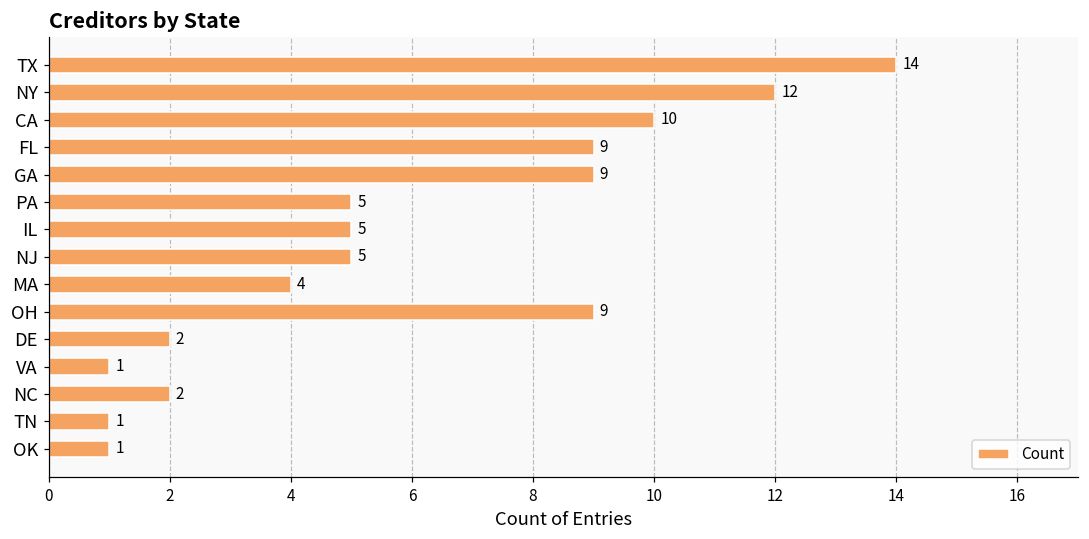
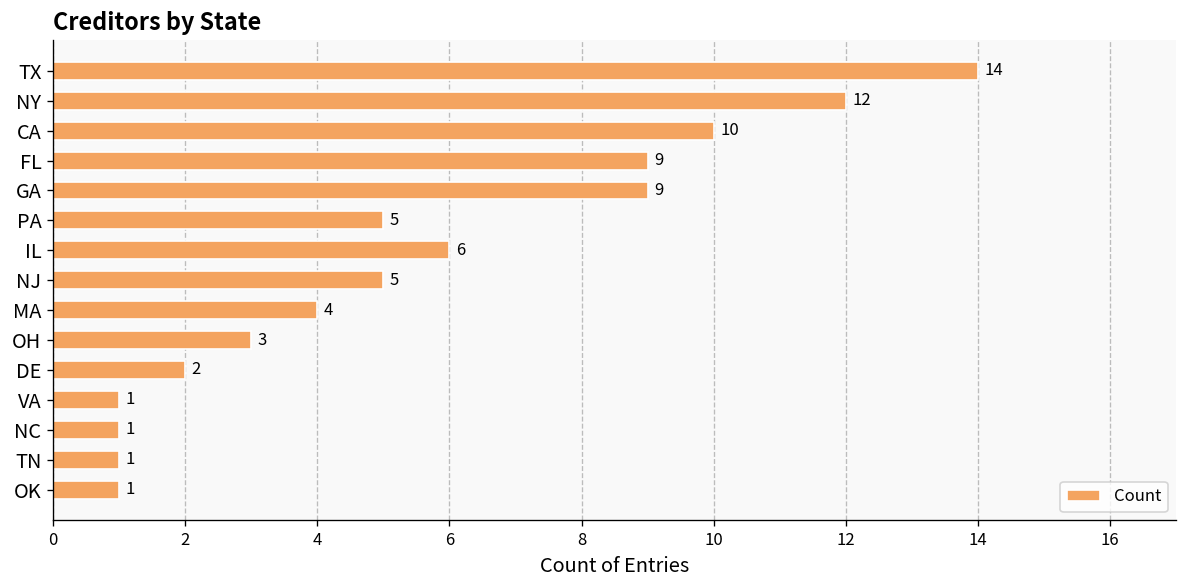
  {
    "TX": 14,
    "NY": 12,
    "CA": 10,
    "FL": 9,
    "GA": 9,
    "PA": 5,
-   "IL": 5,
+   "IL": 6,
    "NJ": 5,
    "MA": 4,
-   "OH": 9,
+   "OH": 3,
    "DE": 2,
    "VA": 1,
-   "NC": 2,
+   "NC": 1,
    "TN": 1,
    "OK": 1
  }
